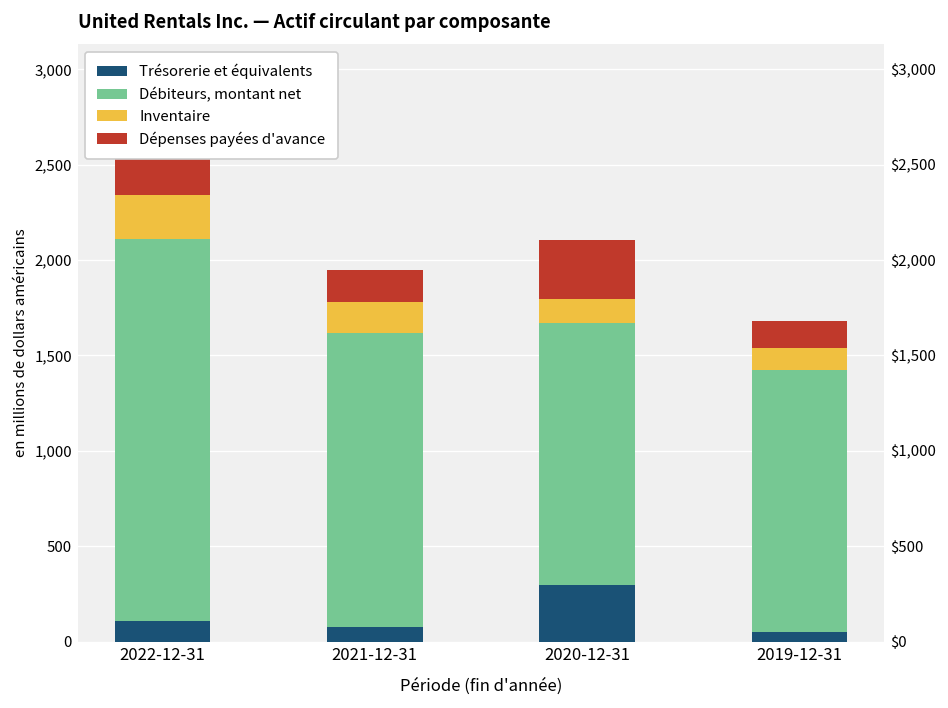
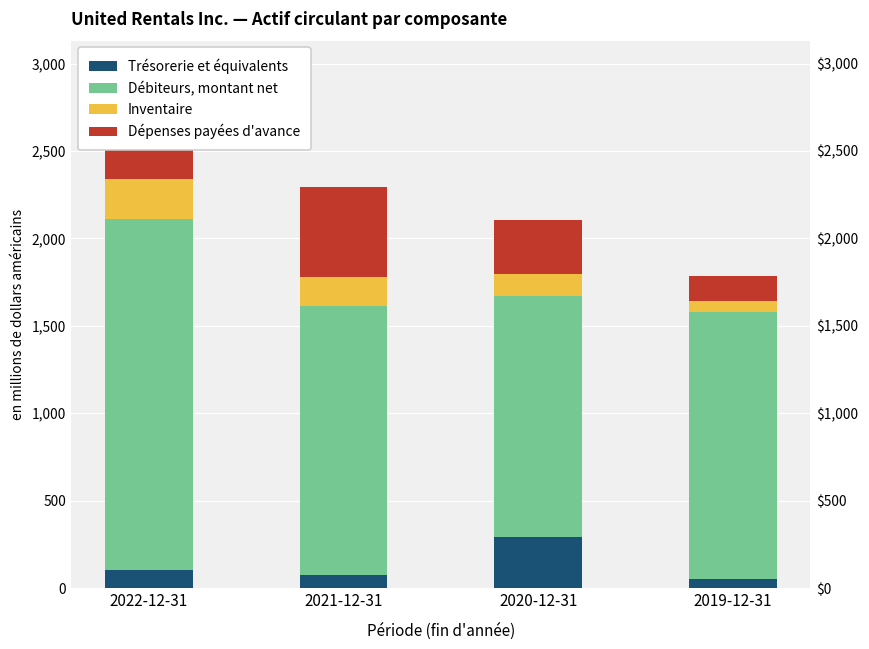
  {
    "Trésorerie et équivalents": {
      "2022-12-31": "110",
      "2021-12-31": "70",
      "2020-12-31": "290",
      "2019-12-31": "50"
    },
    "Débiteurs, montant net": {
      "2022-12-31": "2,000",
      "2021-12-31": "1,540",
      "2020-12-31": "1,380",
-     "2019-12-31": "1,370"
+     "2019-12-31": "1,530"
    },
    "Inventaire": {
      "2022-12-31": "230",
      "2021-12-31": "160",
      "2020-12-31": "130",
-     "2019-12-31": "120"
+     "2019-12-31": "60"
    },
    "Dépenses payées d'avance": {
-     "2021-12-31": "170",
+     "2021-12-31": "520",
      "2020-12-31": "310",
      "2019-12-31": "140"
    }
  }
